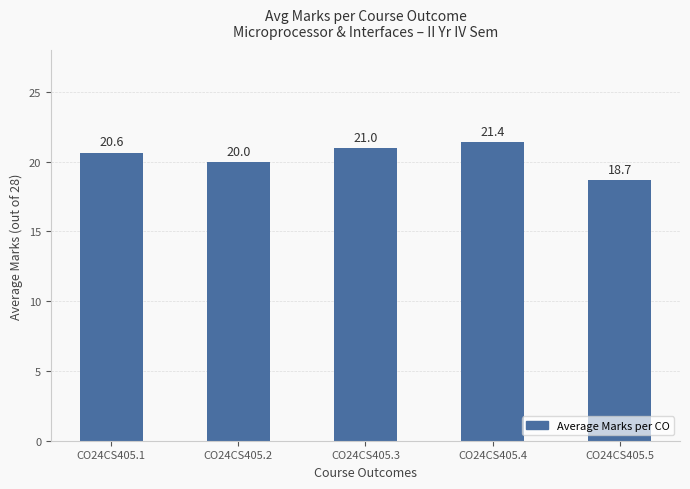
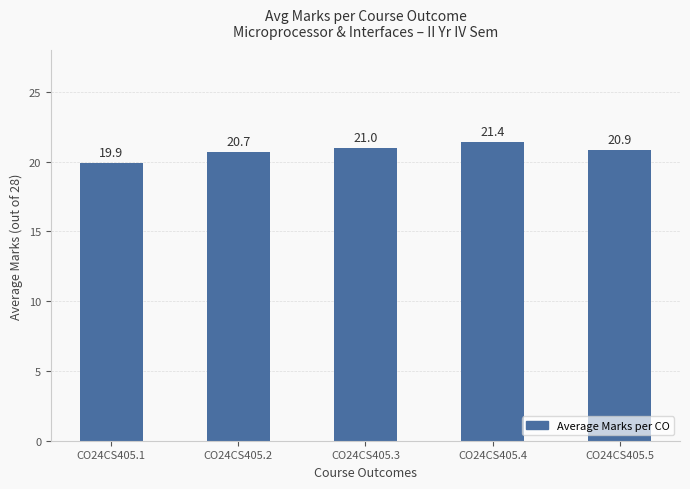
  {
-   "CO24CS405.1": 20.6,
-   "CO24CS405.2": 20.0,
+   "CO24CS405.1": 19.9,
+   "CO24CS405.2": 20.7,
    "CO24CS405.3": 21.0,
    "CO24CS405.4": 21.4,
-   "CO24CS405.5": 18.7
+   "CO24CS405.5": 20.9
  }
